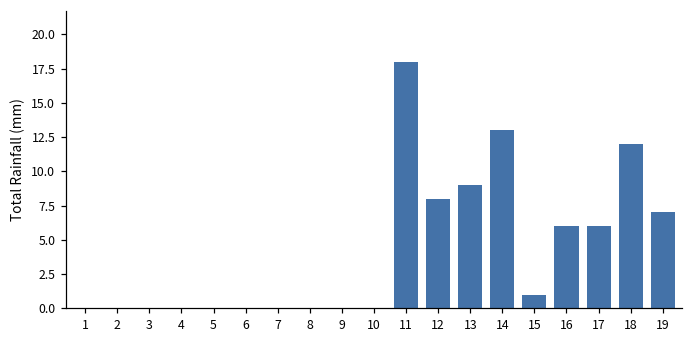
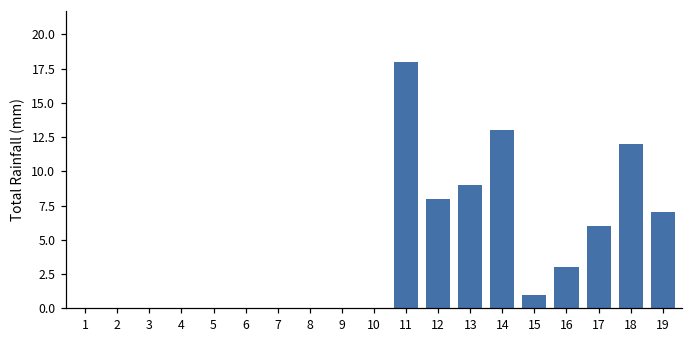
  {
    "1": 0,
    "2": 0,
    "3": 0,
    "4": 0,
    "5": 0,
    "6": 0,
    "7": 0,
    "8": 0,
    "9": 0,
    "10": 0,
    "11": 18,
    "12": 8,
    "13": 9,
    "14": 13,
    "15": 1,
-   "16": 6,
+   "16": 3,
    "17": 6,
    "18": 12,
    "19": 7
  }
